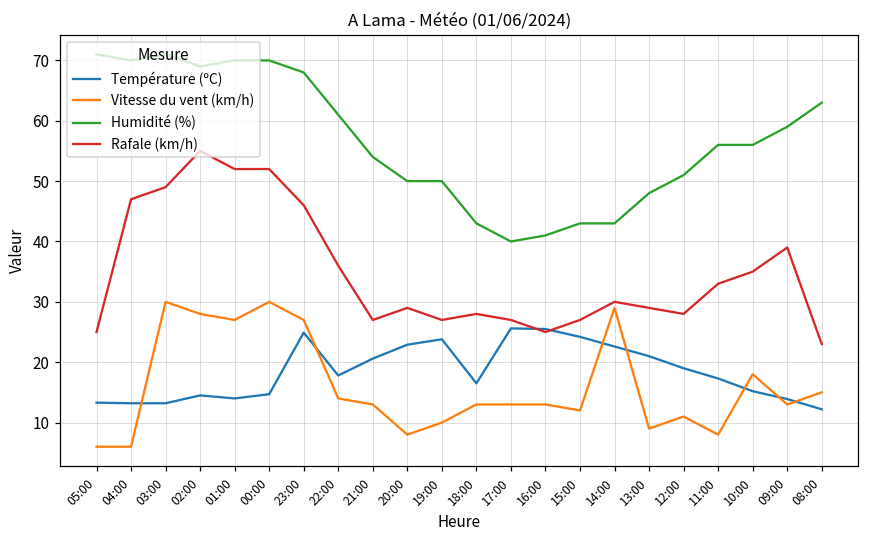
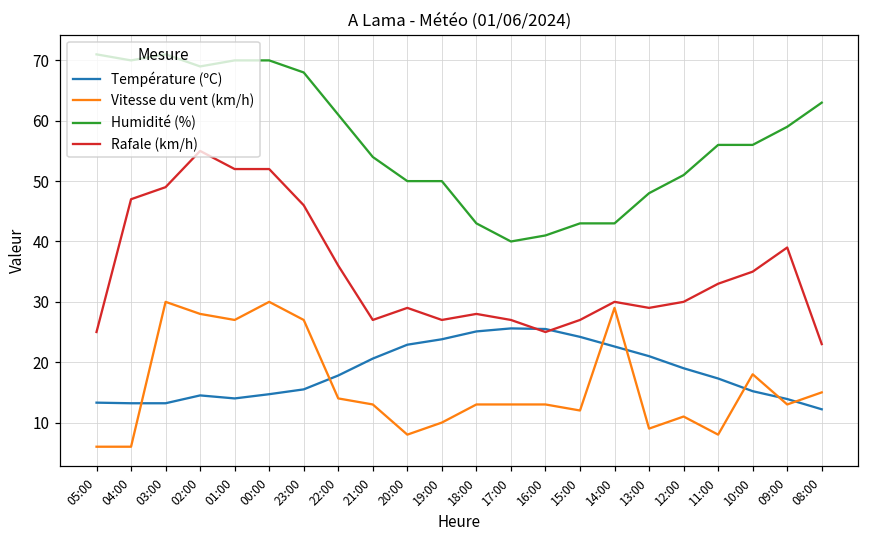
  {
    "Température (ºC)": {
      "05:00": 13,
      "04:00": 13,
      "03:00": 13,
      "02:00": 15,
      "01:00": 14,
      "00:00": 15,
-     "23:00": 25,
+     "23:00": 16,
      "22:00": 18,
      "21:00": 21,
      "20:00": 23,
      "19:00": 24,
-     "18:00": 17,
+     "18:00": 25,
      "17:00": 26,
      "16:00": 26,
      "15:00": 24,
      "14:00": 23,
      "13:00": 21,
      "12:00": 19,
      "11:00": 17,
      "10:00": 15,
      "09:00": 14,
      "08:00": 12
    },
    "Vitesse du vent (km/h)": {
      "05:00": 6,
      "04:00": 6,
      "03:00": 30,
      "02:00": 28,
      "01:00": 27,
      "00:00": 30,
      "23:00": 27,
      "22:00": 14,
      "21:00": 13,
      "20:00": 8,
      "19:00": 10,
      "18:00": 13,
      "17:00": 13,
      "16:00": 13,
      "15:00": 12,
      "14:00": 29,
      "13:00": 9,
      "12:00": 11,
      "11:00": 8,
      "10:00": 18,
      "09:00": 13,
      "08:00": 15
    },
    "Humidité (%)": {
      "00:00": 70,
      "23:00": 68,
      "22:00": 61,
      "21:00": 54,
      "20:00": 50,
      "19:00": 50,
      "18:00": 43,
      "17:00": 40,
      "16:00": 41,
      "15:00": 43,
      "14:00": 43,
      "13:00": 48,
      "12:00": 51,
      "11:00": 56,
      "10:00": 56,
      "09:00": 59,
      "08:00": 63
    },
    "Rafale (km/h)": {
      "05:00": 25,
      "04:00": 47,
      "03:00": 49,
      "01:00": 52,
      "00:00": 52,
      "23:00": 46,
      "22:00": 36,
      "21:00": 27,
      "20:00": 29,
      "19:00": 27,
      "18:00": 28,
      "17:00": 27,
      "16:00": 25,
      "15:00": 27,
      "14:00": 30,
      "13:00": 29,
-     "12:00": 28,
+     "12:00": 30,
      "11:00": 33,
      "10:00": 35,
      "09:00": 39,
      "08:00": 23
    }
  }
